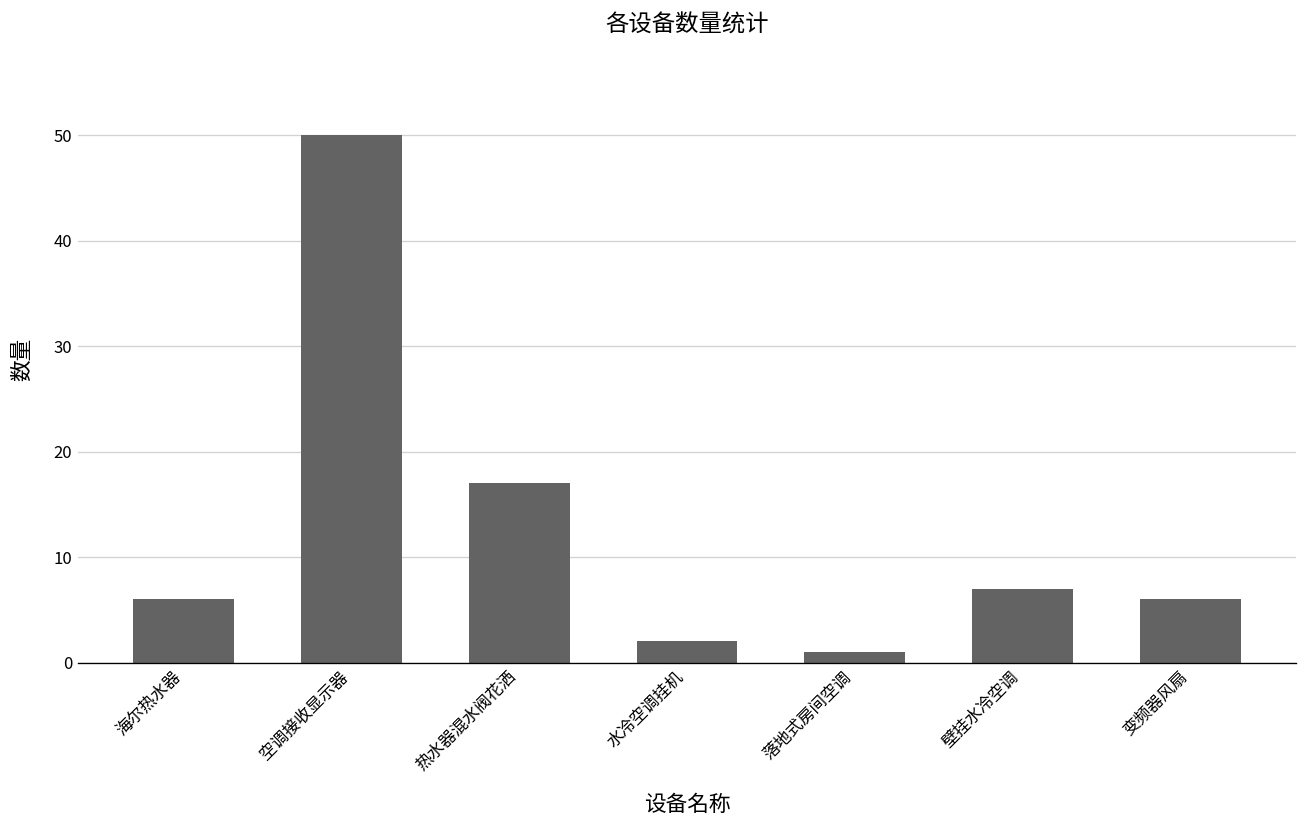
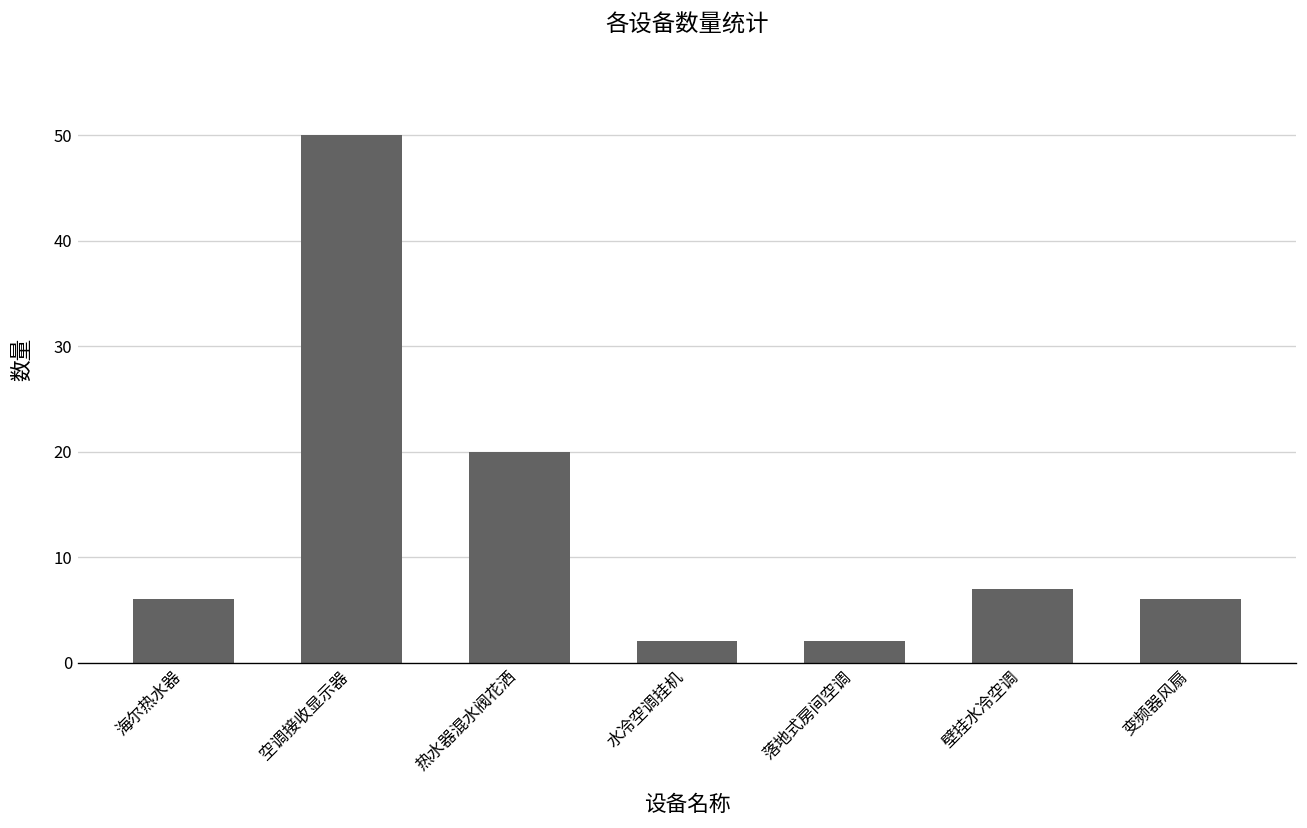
  {
    "海尔热水器": 6,
    "空调接收显示器": 50,
-   "热水器混水阀花洒": 17,
+   "热水器混水阀花洒": 20,
    "水冷空调挂机": 2,
-   "落地式房间空调": 1,
+   "落地式房间空调": 2,
    "壁挂水冷空调": 7,
    "变频器风扇": 6
  }
